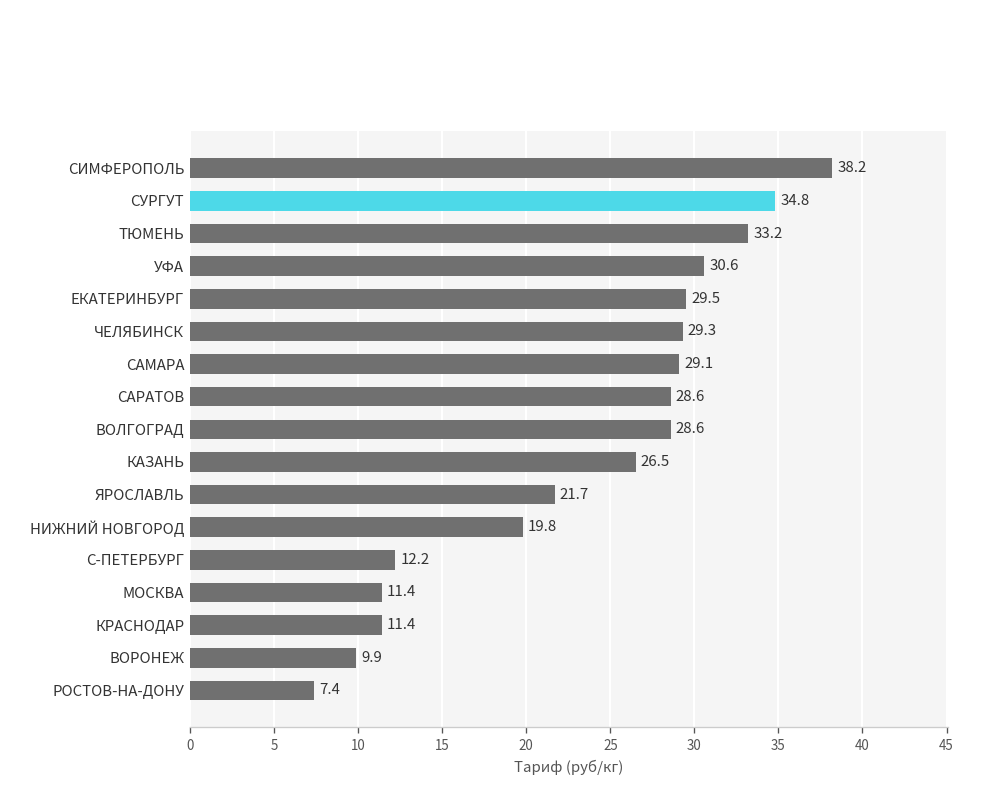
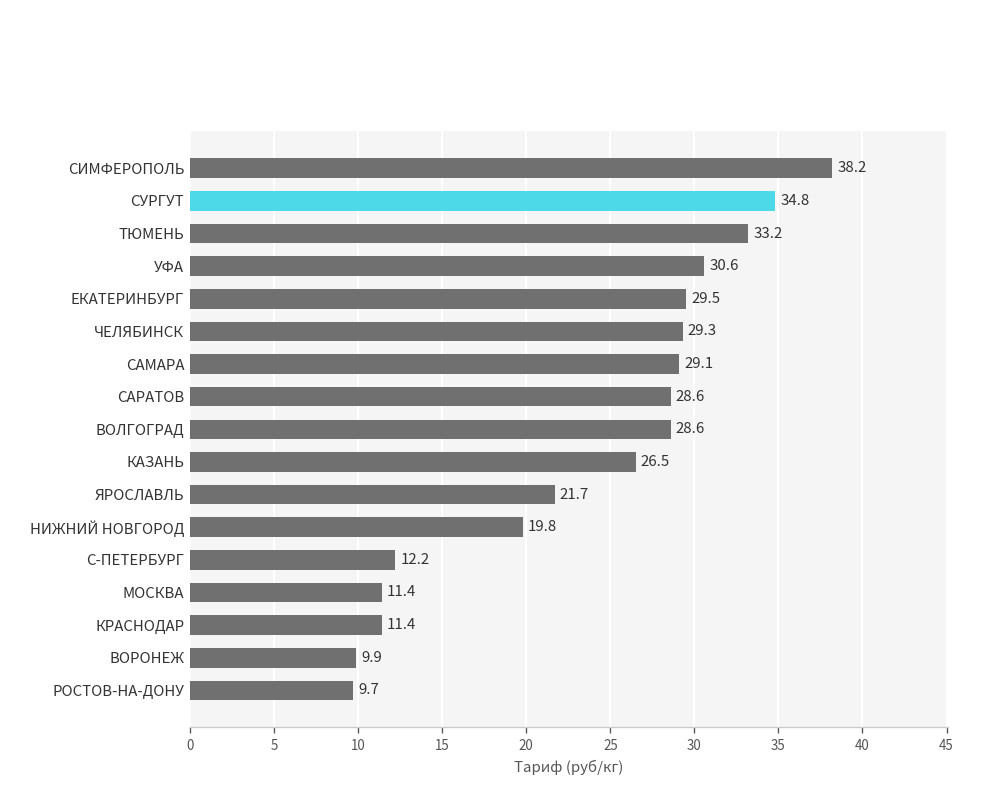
  {
    "СИМФЕРОПОЛЬ": 38.2,
    "СУРГУТ": 34.8,
    "ТЮМЕНЬ": 33.2,
    "УФА": 30.6,
    "ЕКАТЕРИНБУРГ": 29.5,
    "ЧЕЛЯБИНСК": 29.3,
    "САМАРА": 29.1,
    "САРАТОВ": 28.6,
    "ВОЛГОГРАД": 28.6,
    "КАЗАНЬ": 26.5,
    "ЯРОСЛАВЛЬ": 21.7,
    "НИЖНИЙ НОВГОРОД": 19.8,
    "С-ПЕТЕРБУРГ": 12.2,
    "МОСКВА": 11.4,
    "КРАСНОДАР": 11.4,
    "ВОРОНЕЖ": 9.9,
-   "РОСТОВ-НА-ДОНУ": 7.4
+   "РОСТОВ-НА-ДОНУ": 9.7
  }
